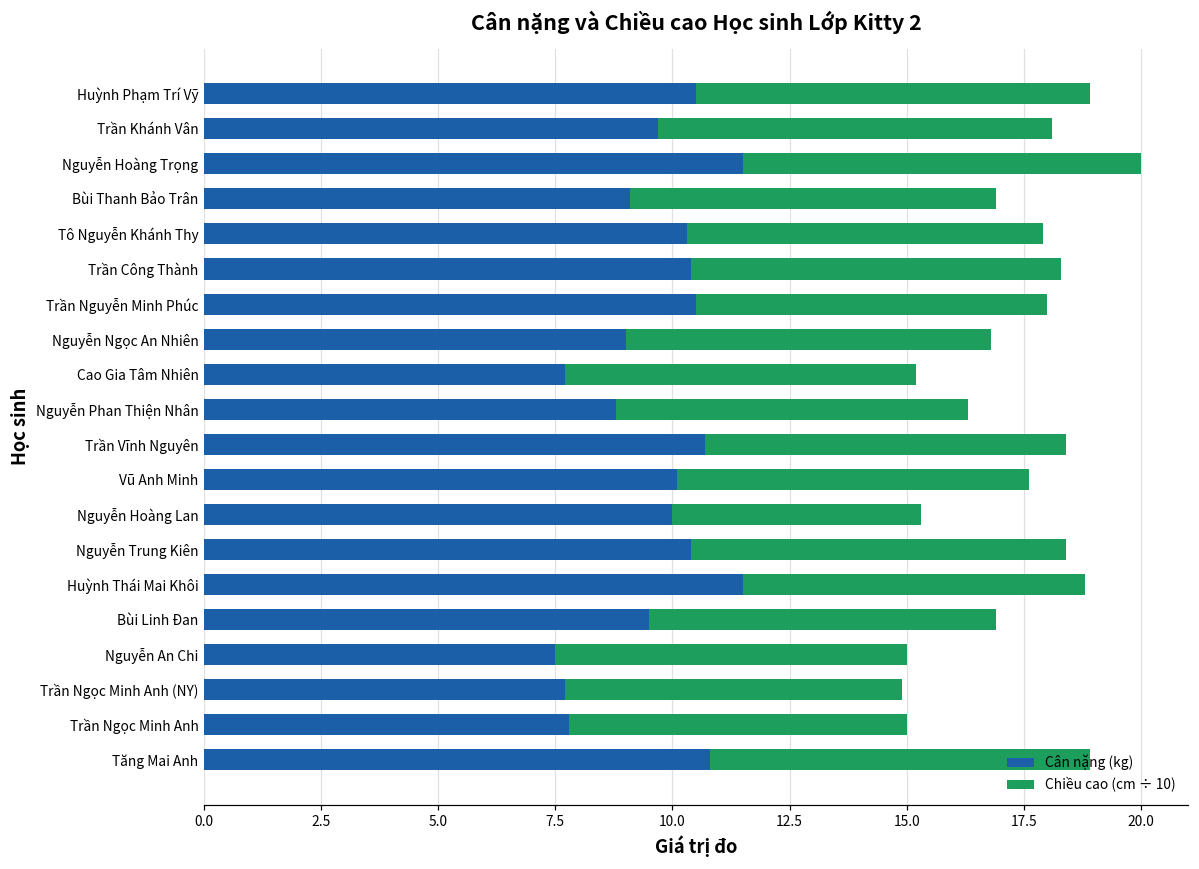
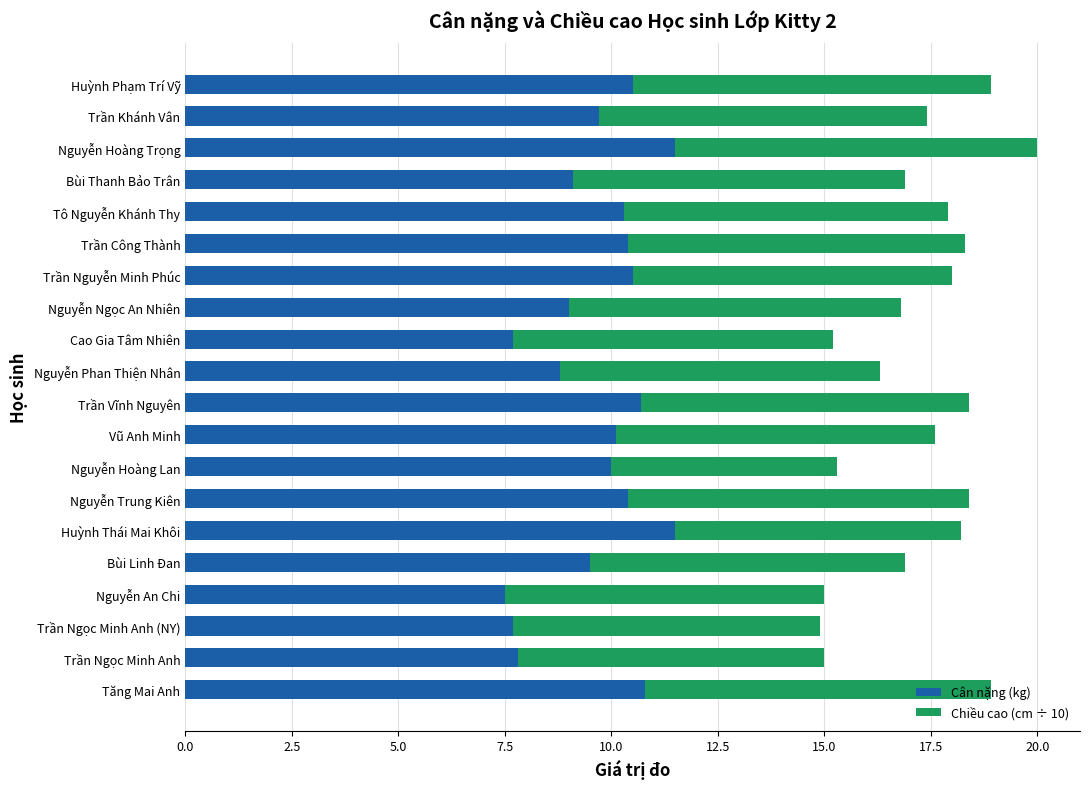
  {
    "Cân nặng (kg)": {
      "Huỳnh Phạm Trí Vỹ": 10.5,
      "Trần Khánh Vân": 9.7,
      "Nguyễn Hoàng Trọng": 11.5,
      "Bùi Thanh Bảo Trân": 9.1,
      "Tô Nguyễn Khánh Thy": 10.3,
      "Trần Công Thành": 10.4,
      "Trần Nguyễn Minh Phúc": 10.5,
      "Nguyễn Ngọc An Nhiên": 9.0,
      "Cao Gia Tâm Nhiên": 7.7,
      "Nguyễn Phan Thiện Nhân": 8.8,
      "Trần Vĩnh Nguyên": 10.7,
      "Vũ Anh Minh": 10.1,
      "Nguyễn Hoàng Lan": 10.0,
      "Nguyễn Trung Kiên": 10.4,
      "Huỳnh Thái Mai Khôi": 11.5,
      "Bùi Linh Đan": 9.5,
      "Nguyễn An Chi": 7.5,
      "Trần Ngọc Minh Anh (NY)": 7.7,
      "Trần Ngọc Minh Anh": 7.8,
      "Tăng Mai Anh": 10.8
    },
    "Chiều cao (cm ÷ 10)": {
      "Huỳnh Phạm Trí Vỹ": 8.4,
-     "Trần Khánh Vân": 8.4,
+     "Trần Khánh Vân": 7.7,
      "Nguyễn Hoàng Trọng": 8.5,
      "Bùi Thanh Bảo Trân": 7.8,
      "Tô Nguyễn Khánh Thy": 7.6,
      "Trần Công Thành": 7.9,
      "Trần Nguyễn Minh Phúc": 7.5,
      "Nguyễn Ngọc An Nhiên": 7.8,
      "Cao Gia Tâm Nhiên": 7.5,
      "Nguyễn Phan Thiện Nhân": 7.5,
      "Trần Vĩnh Nguyên": 7.7,
      "Vũ Anh Minh": 7.5,
      "Nguyễn Hoàng Lan": 5.3,
      "Nguyễn Trung Kiên": 8.0,
-     "Huỳnh Thái Mai Khôi": 7.3,
+     "Huỳnh Thái Mai Khôi": 6.7,
      "Bùi Linh Đan": 7.4,
      "Nguyễn An Chi": 7.5,
      "Trần Ngọc Minh Anh (NY)": 7.2,
      "Trần Ngọc Minh Anh": 7.2,
      "Tăng Mai Anh": 8.1
    }
  }
